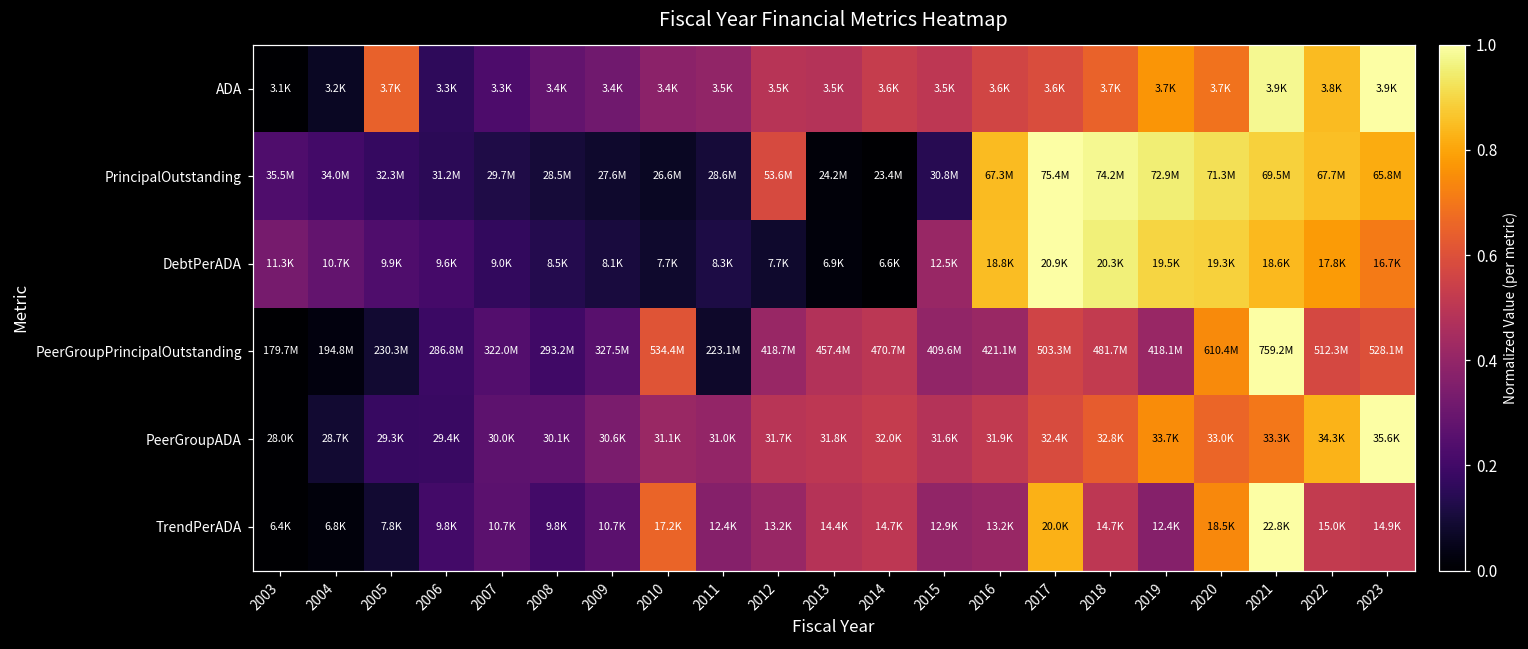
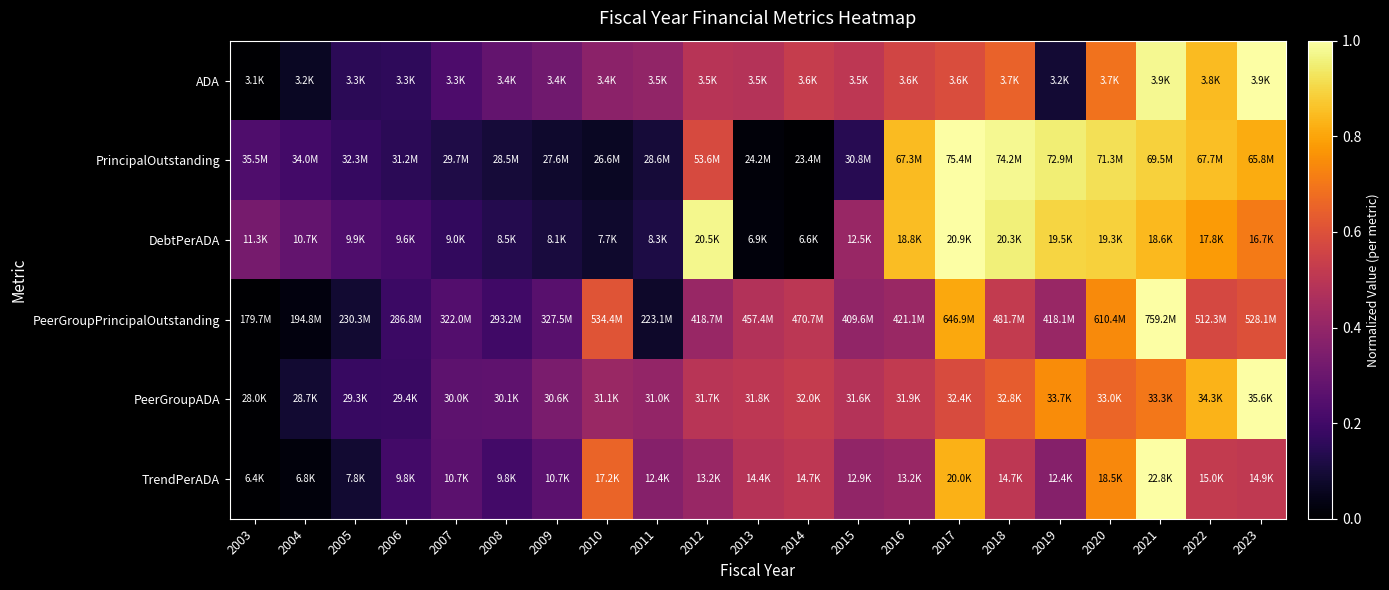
  {
    "ADA": {
      "2003": "3.1K",
      "2004": "3.2K",
-     "2005": "3.7K",
+     "2005": "3.3K",
      "2006": "3.3K",
      "2007": "3.3K",
      "2008": "3.4K",
      "2009": "3.4K",
      "2010": "3.4K",
      "2011": "3.5K",
      "2012": "3.5K",
      "2013": "3.5K",
      "2014": "3.6K",
      "2015": "3.5K",
      "2016": "3.6K",
      "2017": "3.6K",
      "2018": "3.7K",
-     "2019": "3.7K",
+     "2019": "3.2K",
      "2020": "3.7K",
      "2021": "3.9K",
      "2022": "3.8K",
      "2023": "3.9K"
    },
    "PrincipalOutstanding": {
      "2003": "35.5M",
      "2004": "34.0M",
      "2005": "32.3M",
      "2006": "31.2M",
      "2007": "29.7M",
      "2008": "28.5M",
      "2009": "27.6M",
      "2010": "26.6M",
      "2011": "28.6M",
      "2012": "53.6M",
      "2013": "24.2M",
      "2014": "23.4M",
      "2015": "30.8M",
      "2016": "67.3M",
      "2017": "75.4M",
      "2018": "74.2M",
      "2019": "72.9M",
      "2020": "71.3M",
      "2021": "69.5M",
      "2022": "67.7M",
      "2023": "65.8M"
    },
    "DebtPerADA": {
      "2003": "11.3K",
      "2004": "10.7K",
      "2005": "9.9K",
      "2006": "9.6K",
      "2007": "9.0K",
      "2008": "8.5K",
      "2009": "8.1K",
      "2010": "7.7K",
      "2011": "8.3K",
-     "2012": "7.7K",
+     "2012": "20.5K",
      "2013": "6.9K",
      "2014": "6.6K",
      "2015": "12.5K",
      "2016": "18.8K",
      "2017": "20.9K",
      "2018": "20.3K",
      "2019": "19.5K",
      "2020": "19.3K",
      "2021": "18.6K",
      "2022": "17.8K",
      "2023": "16.7K"
    },
    "PeerGroupPrincipalOutstanding": {
      "2003": "179.7M",
      "2004": "194.8M",
      "2005": "230.3M",
      "2006": "286.8M",
      "2007": "322.0M",
      "2008": "293.2M",
      "2009": "327.5M",
      "2010": "534.4M",
      "2011": "223.1M",
      "2012": "418.7M",
      "2013": "457.4M",
      "2014": "470.7M",
      "2015": "409.6M",
      "2016": "421.1M",
-     "2017": "503.3M",
+     "2017": "646.9M",
      "2018": "481.7M",
      "2019": "418.1M",
      "2020": "610.4M",
      "2021": "759.2M",
      "2022": "512.3M",
      "2023": "528.1M"
    },
    "PeerGroupADA": {
      "2003": "28.0K",
      "2004": "28.7K",
      "2005": "29.3K",
      "2006": "29.4K",
      "2007": "30.0K",
      "2008": "30.1K",
      "2009": "30.6K",
      "2010": "31.1K",
      "2011": "31.0K",
      "2012": "31.7K",
      "2013": "31.8K",
      "2014": "32.0K",
      "2015": "31.6K",
      "2016": "31.9K",
      "2017": "32.4K",
      "2018": "32.8K",
      "2019": "33.7K",
      "2020": "33.0K",
      "2021": "33.3K",
      "2022": "34.3K",
      "2023": "35.6K"
    },
    "TrendPerADA": {
      "2003": "6.4K",
      "2004": "6.8K",
      "2005": "7.8K",
      "2006": "9.8K",
      "2007": "10.7K",
      "2008": "9.8K",
      "2009": "10.7K",
      "2010": "17.2K",
      "2011": "12.4K",
      "2012": "13.2K",
      "2013": "14.4K",
      "2014": "14.7K",
      "2015": "12.9K",
      "2016": "13.2K",
      "2017": "20.0K",
      "2018": "14.7K",
      "2019": "12.4K",
      "2020": "18.5K",
      "2021": "22.8K",
      "2022": "15.0K",
      "2023": "14.9K"
    }
  }
